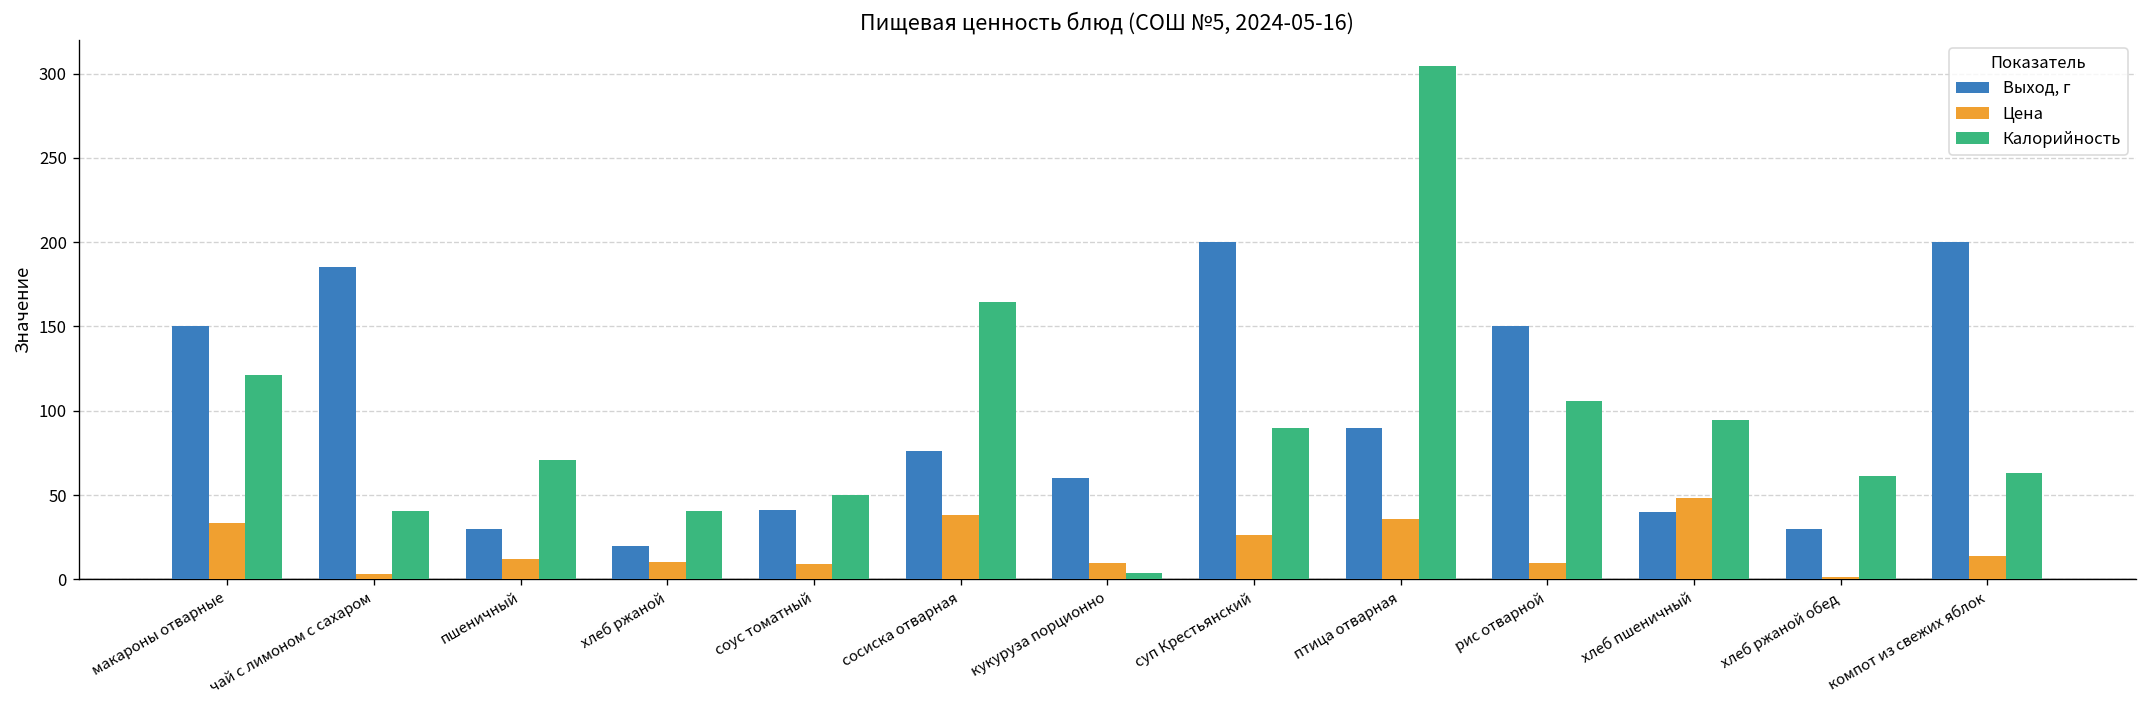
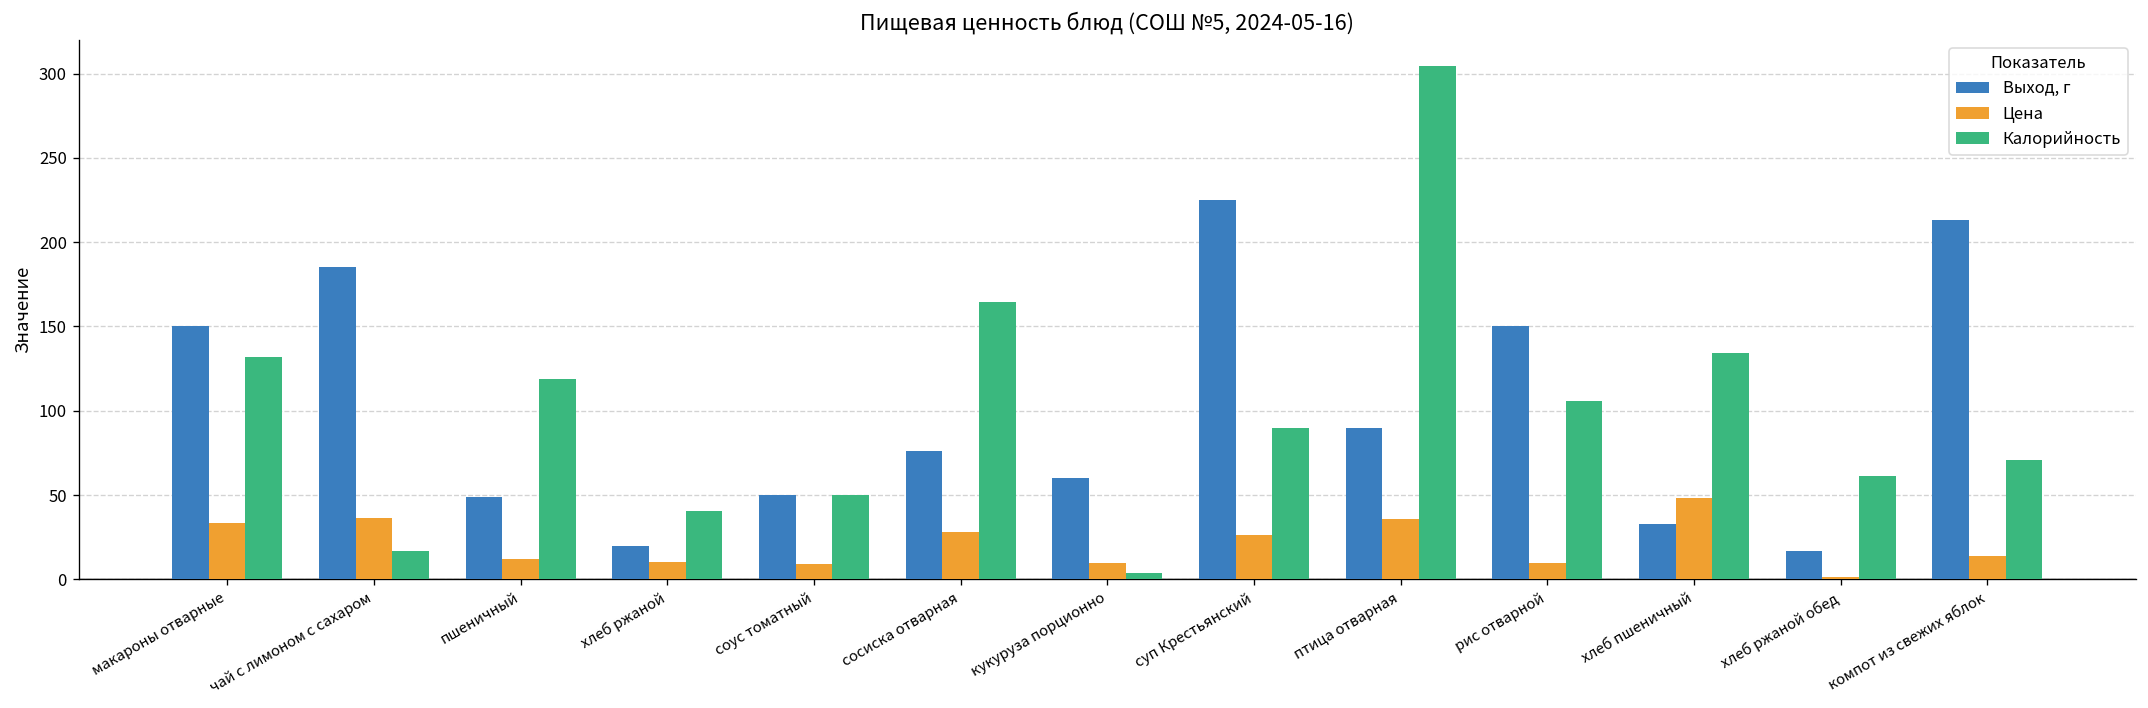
  {
    "Выход, г": {
      "макароны отварные": 150,
      "чай с лимоном с сахаром": 185,
-     "пшеничный": 30,
+     "пшеничный": 49,
      "хлеб ржаной": 20,
-     "соус томатный": 41,
+     "соус томатный": 50,
      "сосиска отварная": 76,
      "кукуруза порционно": 60,
-     "суп Крестьянский": 200,
+     "суп Крестьянский": 225,
      "птица отварная": 90,
      "рис отварной": 150,
-     "хлеб пшеничный": 40,
-     "хлеб ржаной обед": 30,
-     "компот из свежих яблок": 200
+     "хлеб пшеничный": 33,
+     "хлеб ржаной обед": 17,
+     "компот из свежих яблок": 213
    },
    "Цена": {
      "макароны отварные": 33,
-     "чай с лимоном с сахаром": 3,
+     "чай с лимоном с сахаром": 36,
      "пшеничный": 12,
      "хлеб ржаной": 10,
      "соус томатный": 9,
-     "сосиска отварная": 38,
+     "сосиска отварная": 28,
      "кукуруза порционно": 10,
      "суп Крестьянский": 26,
      "птица отварная": 36,
      "рис отварной": 10,
      "хлеб пшеничный": 48,
      "компот из свежих яблок": 14
    },
    "Калорийность": {
-     "макароны отварные": 121,
-     "чай с лимоном с сахаром": 40,
-     "пшеничный": 71,
+     "макароны отварные": 132,
+     "чай с лимоном с сахаром": 17,
+     "пшеничный": 119,
      "хлеб ржаной": 41,
      "соус томатный": 50,
      "сосиска отварная": 164,
      "кукуруза порционно": 4,
      "суп Крестьянский": 90,
      "птица отварная": 305,
      "рис отварной": 106,
-     "хлеб пшеничный": 95,
+     "хлеб пшеничный": 134,
      "хлеб ржаной обед": 61,
-     "компот из свежих яблок": 63
+     "компот из свежих яблок": 71
    }
  }
